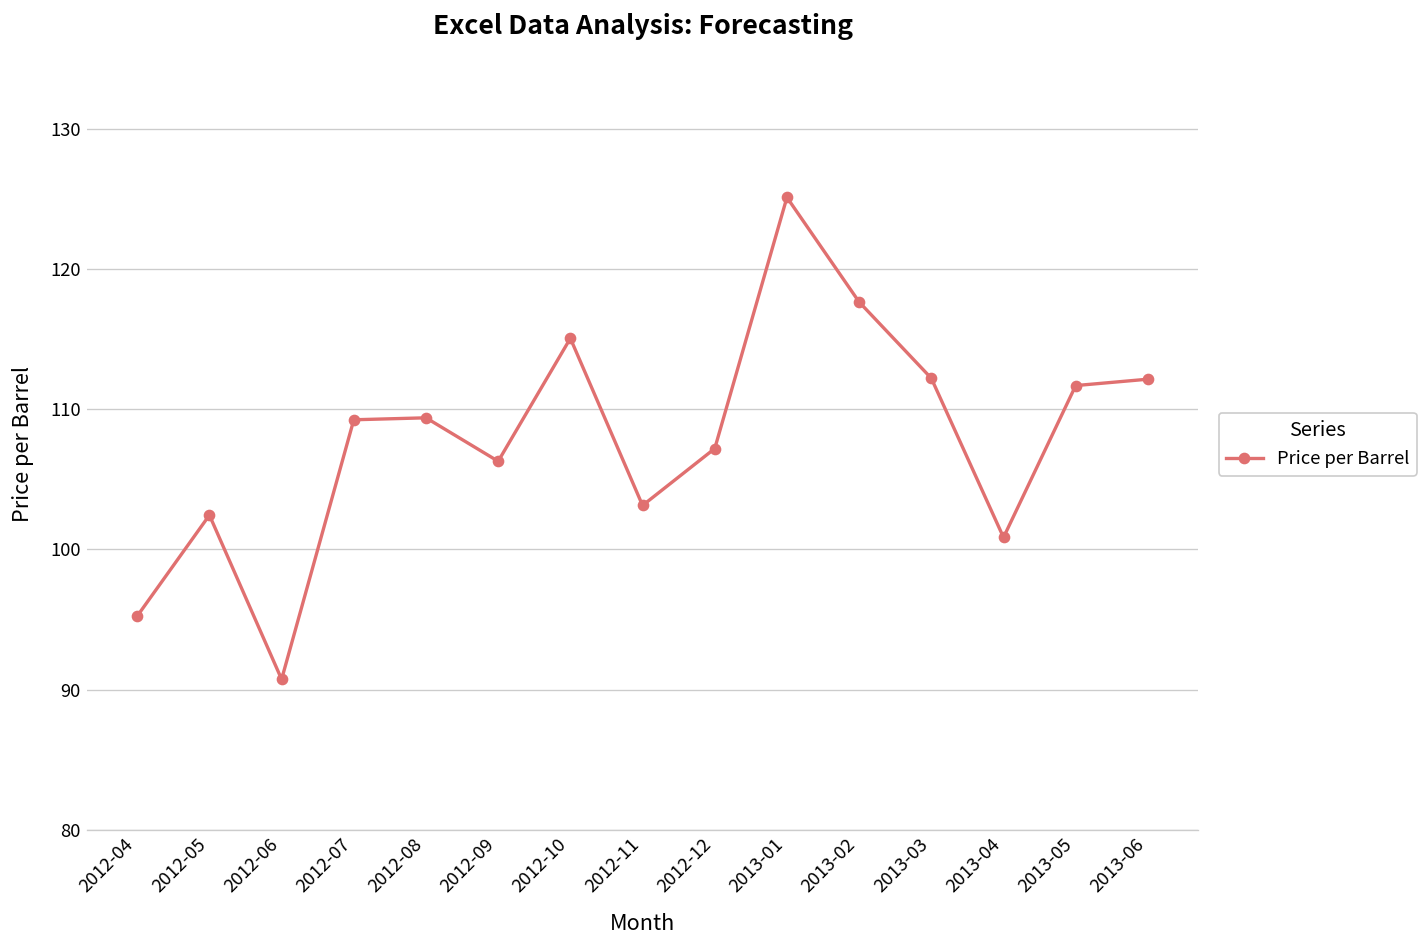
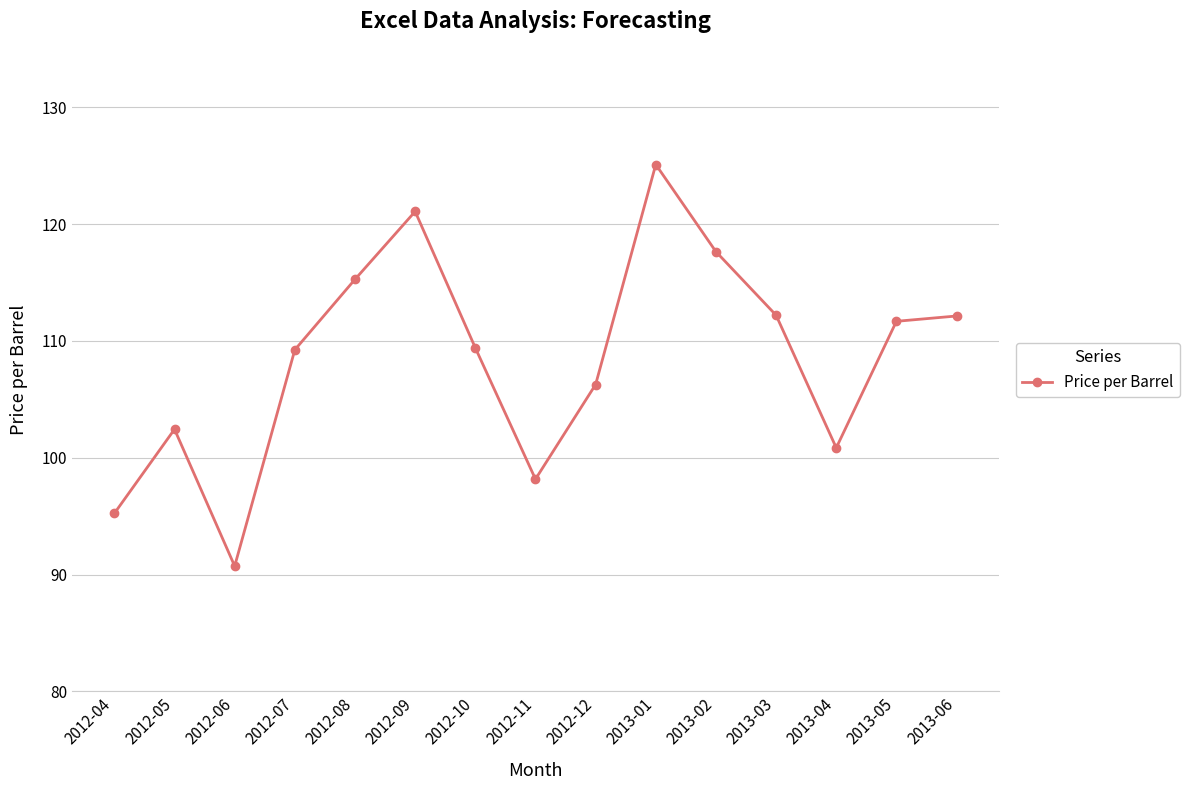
  {
    "2012-04": 95.2,
    "2012-05": 102.4,
    "2012-06": 90.7,
    "2012-07": 109.2,
-   "2012-08": 109.4,
-   "2012-09": 106.3,
-   "2012-10": 115.1,
-   "2012-11": 103.1,
-   "2012-12": 107.2,
+   "2012-08": 115.3,
+   "2012-09": 121.1,
+   "2012-10": 109.4,
+   "2012-11": 98.2,
+   "2012-12": 106.3,
    "2013-01": 125.1,
    "2013-02": 117.6,
    "2013-03": 112.2,
    "2013-04": 100.9,
    "2013-05": 111.7,
    "2013-06": 112.1
  }
